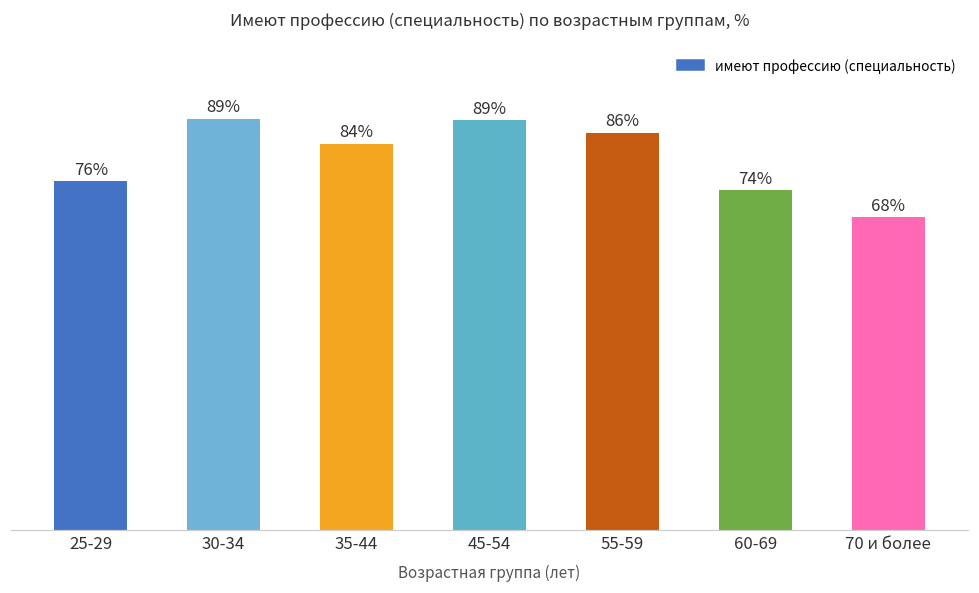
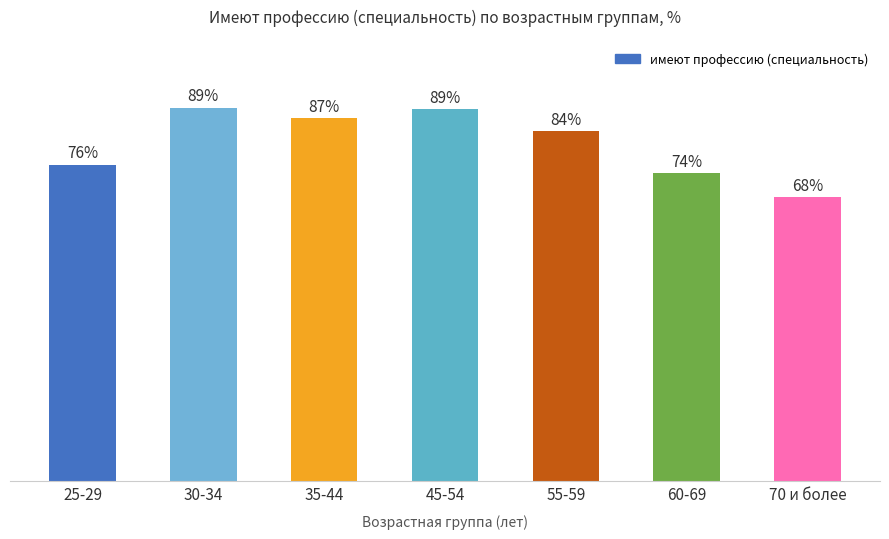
  {
    "25-29": "76%",
    "30-34": "89%",
-   "35-44": "84%",
+   "35-44": "87%",
    "45-54": "89%",
-   "55-59": "86%",
+   "55-59": "84%",
    "60-69": "74%",
    "70 и более": "68%"
  }
